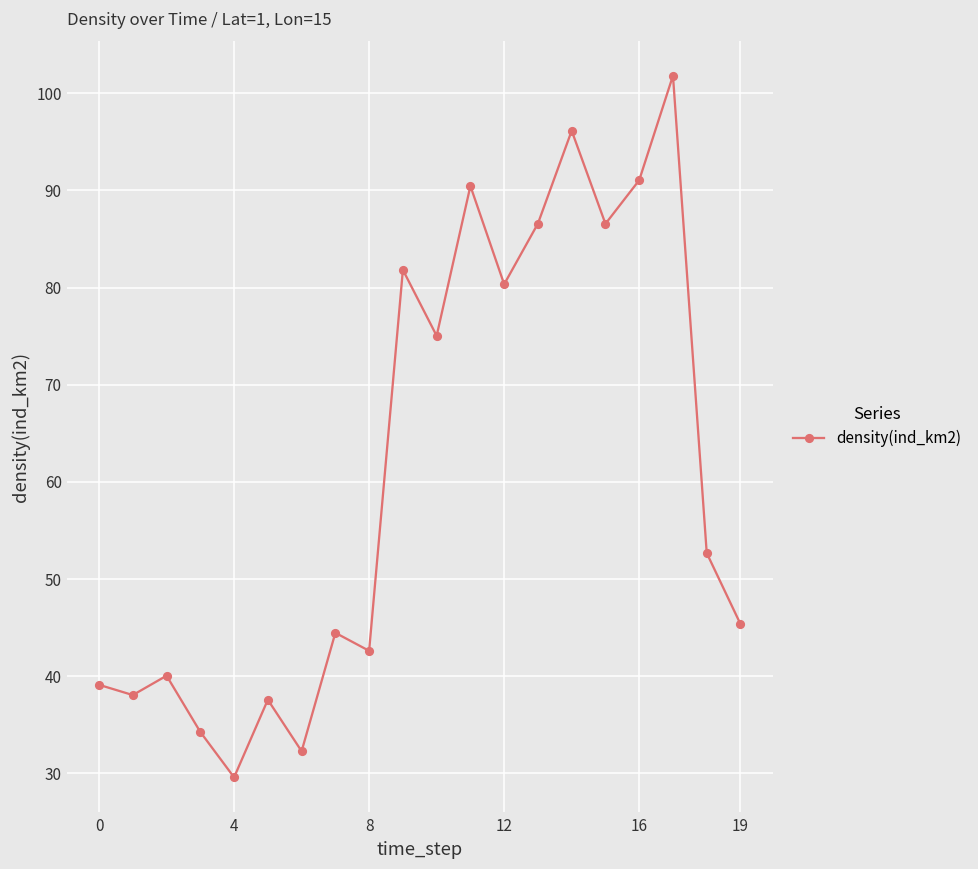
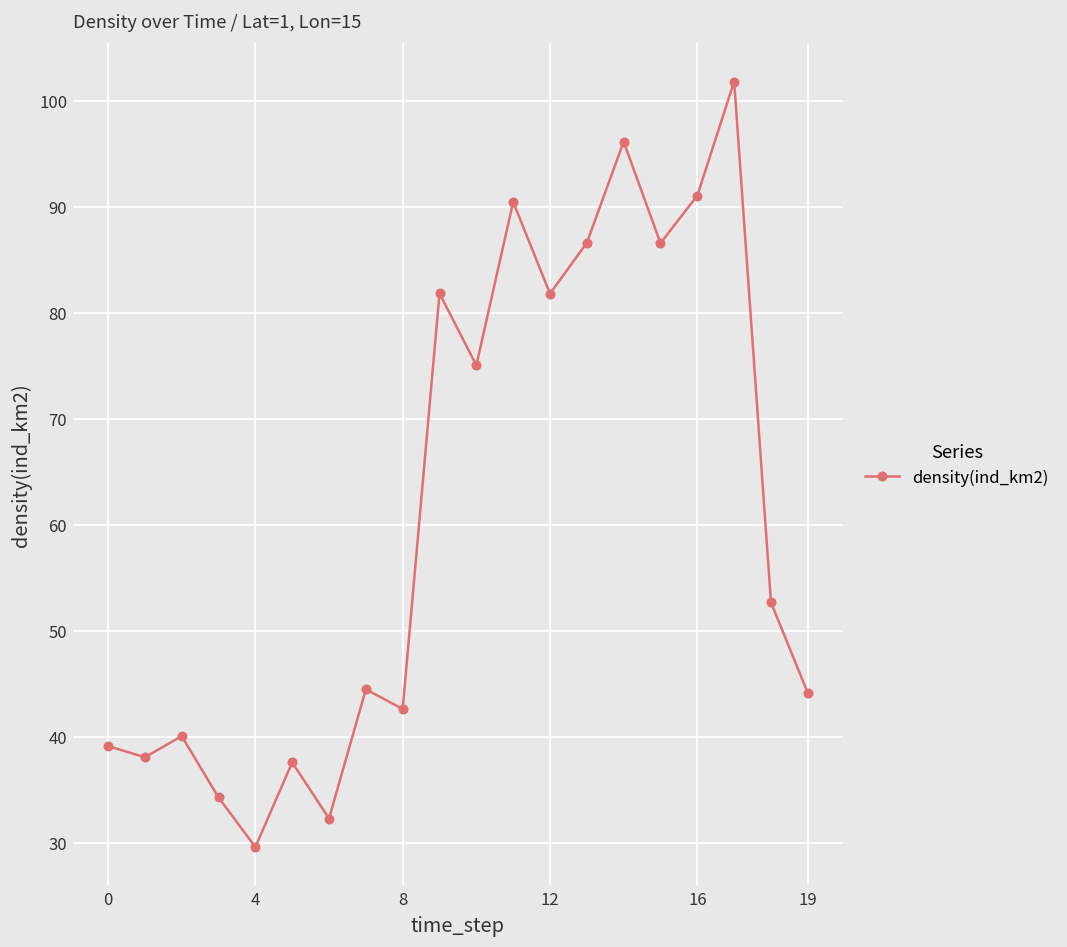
  {
    "0": 39,
    "4": 30,
    "8": 43,
-   "12": 80,
+   "12": 82,
    "16": 91,
-   "19": 45
+   "19": 44
  }
